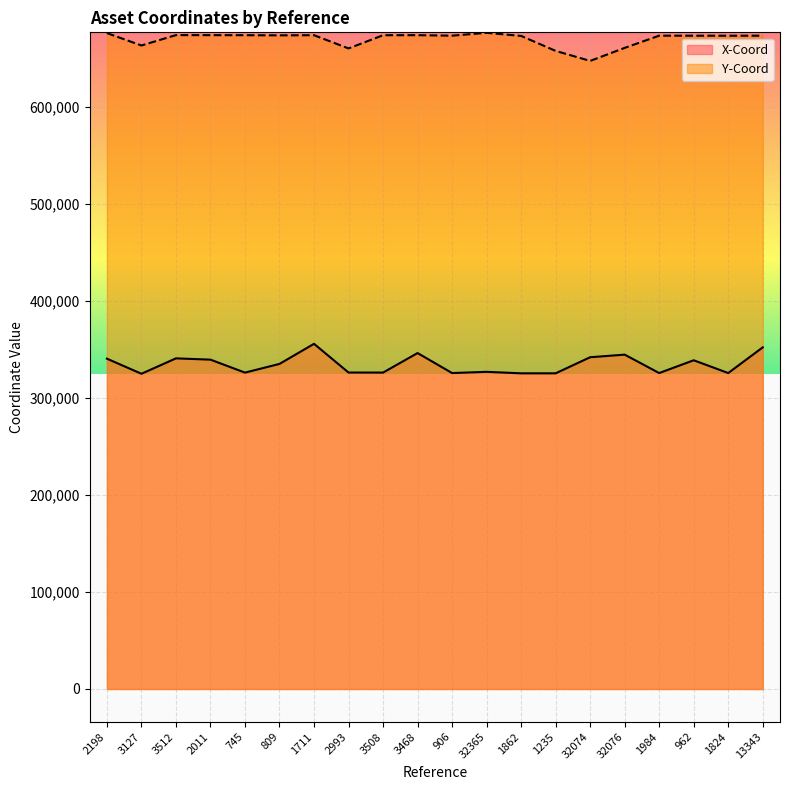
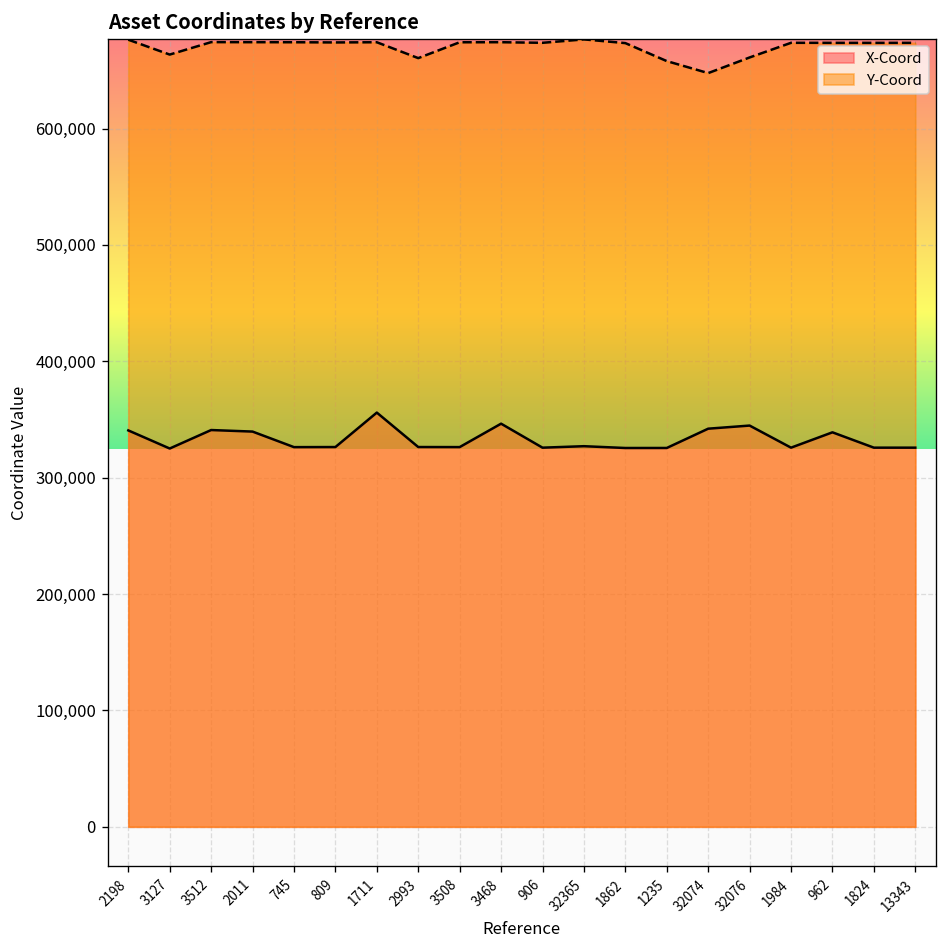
  {
    "X-Coord": {
      "2198": "340,000",
      "3127": "330,000",
      "3512": "340,000",
      "2011": "340,000",
      "745": "330,000",
-     "809": "340,000",
+     "809": "330,000",
      "1711": "360,000",
      "2993": "330,000",
      "3508": "330,000",
      "3468": "350,000",
      "906": "330,000",
      "32365": "330,000",
      "1862": "330,000",
      "1235": "330,000",
      "32074": "340,000",
      "32076": "340,000",
      "1984": "330,000",
      "962": "340,000",
      "1824": "330,000",
-     "13343": "350,000"
+     "13343": "330,000"
    },
    "Y-Coord": {
      "2198": "680,000",
      "3127": "660,000",
      "3512": "670,000",
      "2011": "670,000",
      "745": "670,000",
      "809": "670,000",
      "1711": "670,000",
      "2993": "660,000",
      "3508": "670,000",
      "3468": "670,000",
      "906": "670,000",
      "32365": "680,000",
      "1862": "670,000",
      "1235": "660,000",
      "32074": "650,000",
      "32076": "660,000",
      "1984": "670,000",
      "962": "670,000",
      "1824": "670,000",
      "13343": "670,000"
    }
  }
